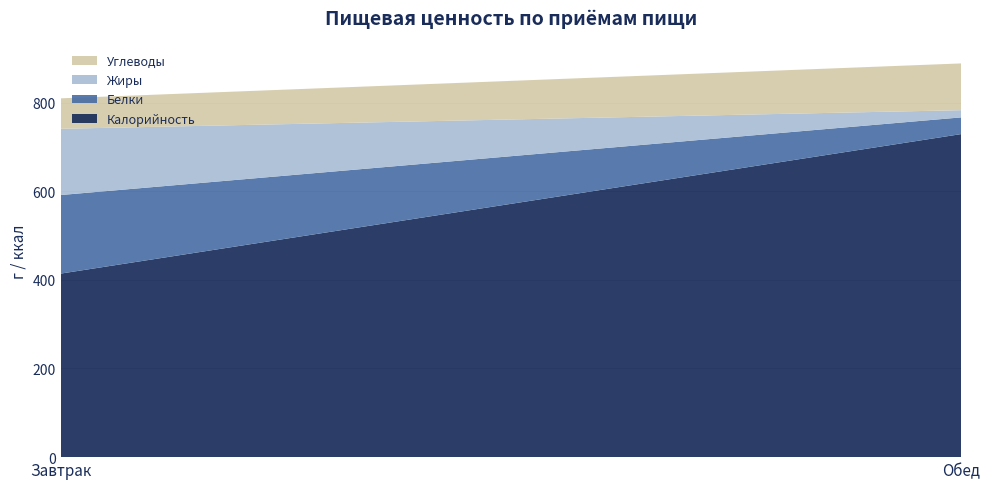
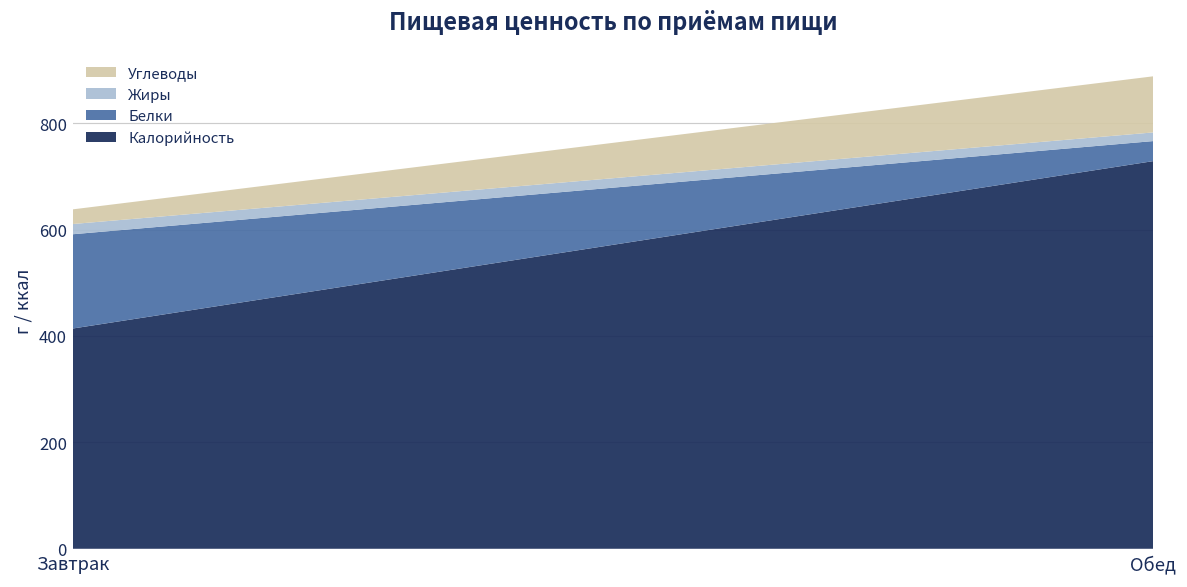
  {
    "Калорийность": {
      "Завтрак": 410,
      "Обед": 730
    },
    "Белки": {
      "Завтрак": 180,
      "Обед": 40
    },
    "Жиры": {
-     "Завтрак": 150,
+     "Завтрак": 20,
      "Обед": 20
    },
    "Углеводы": {
-     "Завтрак": 70,
+     "Завтрак": 30,
      "Обед": 110
    }
  }
